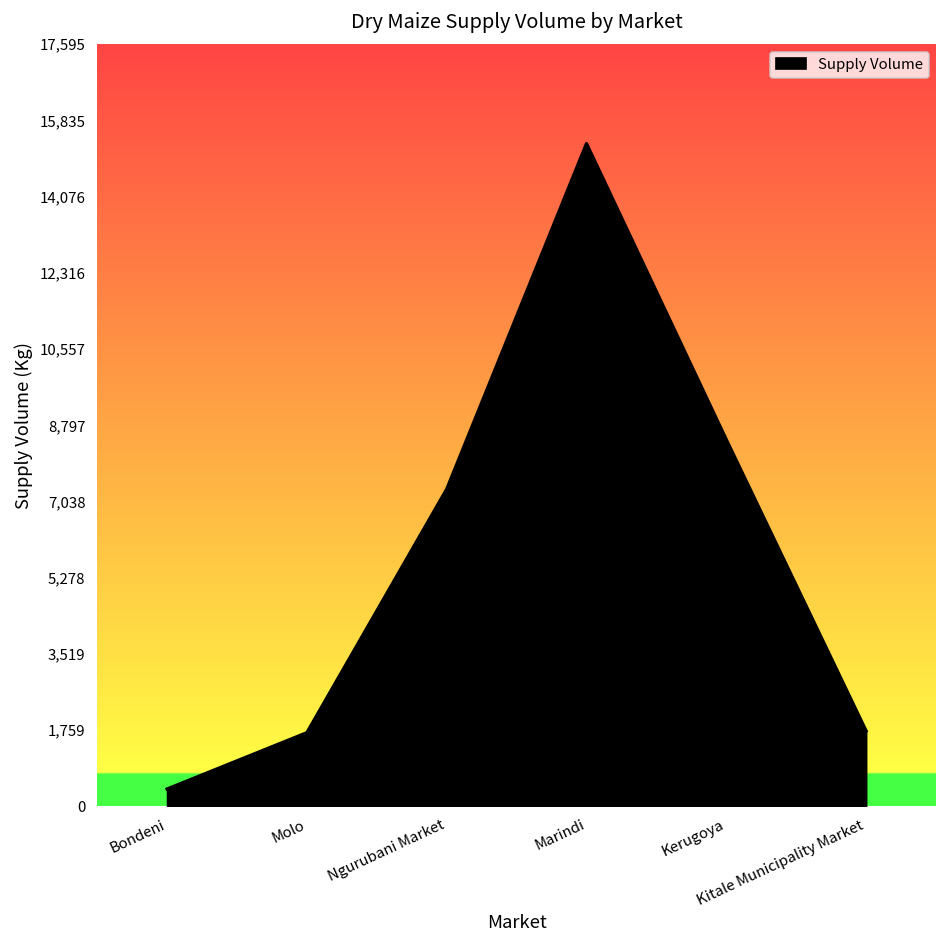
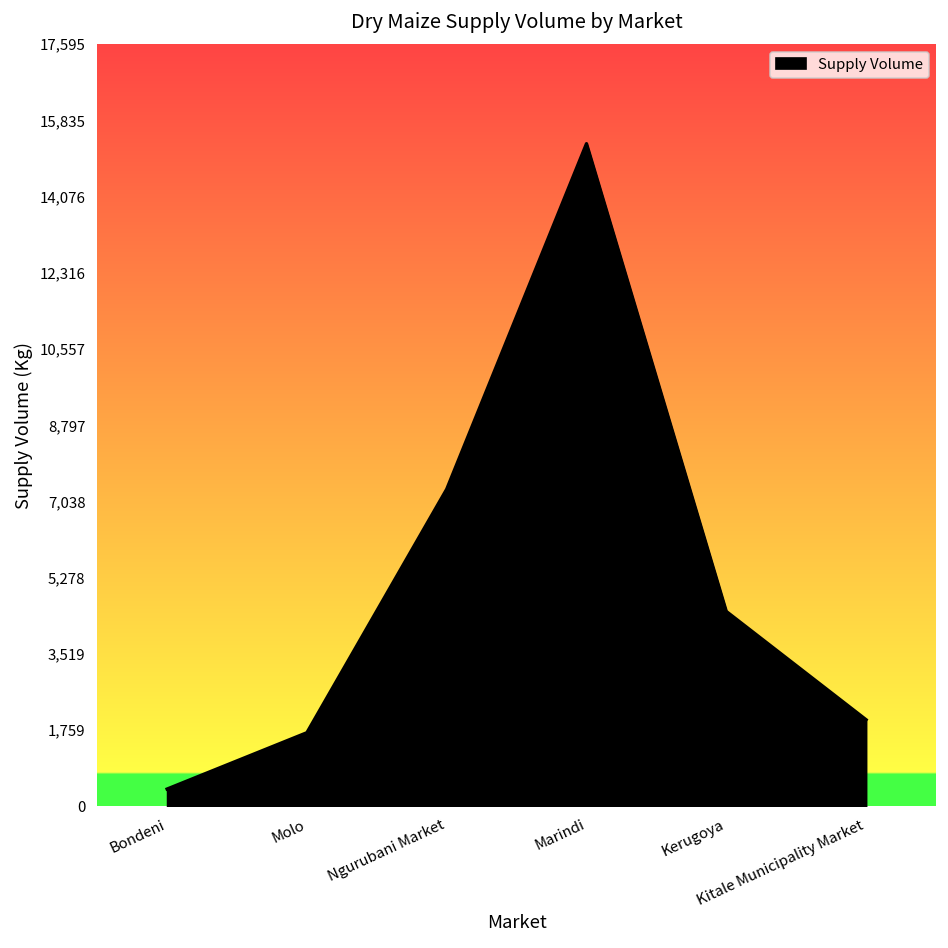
  {
    "Bondeni": "400",
    "Molo": "1,700",
    "Ngurubani Market": "7,300",
    "Marindi": "15,300",
-   "Kerugoya": "8,500",
-   "Kitale Municipality Market": "1,700"
+   "Kerugoya": "4,500",
+   "Kitale Municipality Market": "2,000"
  }
